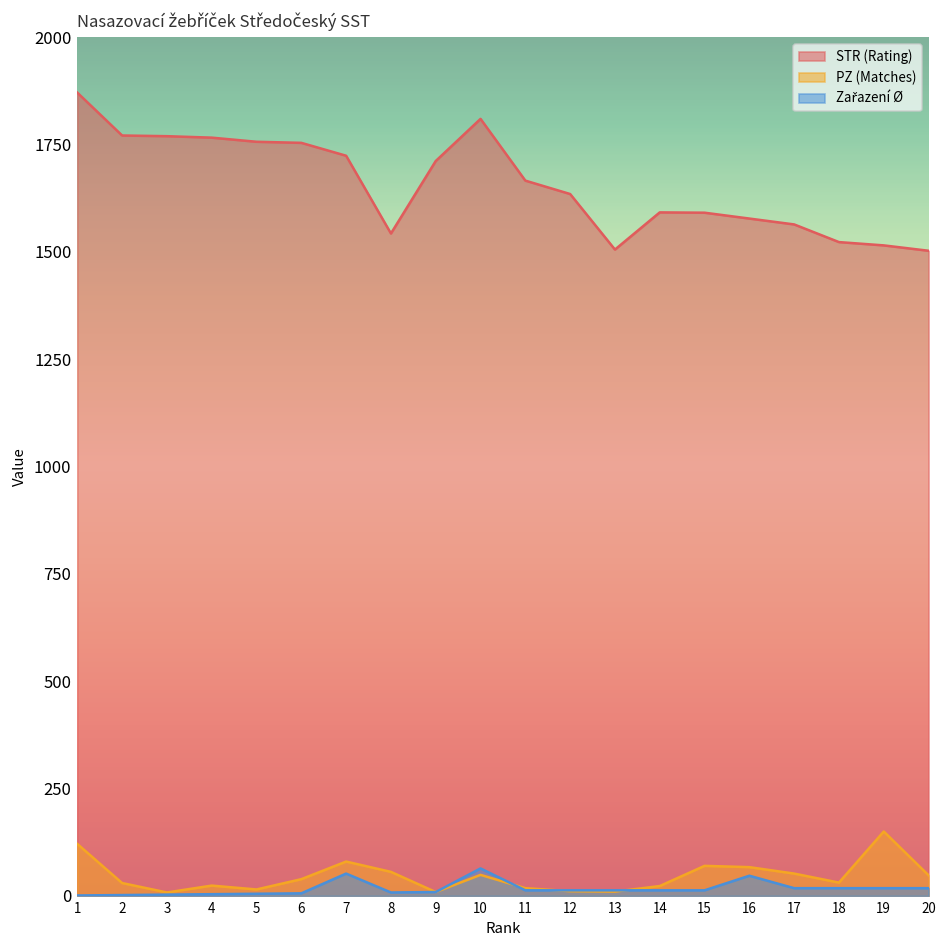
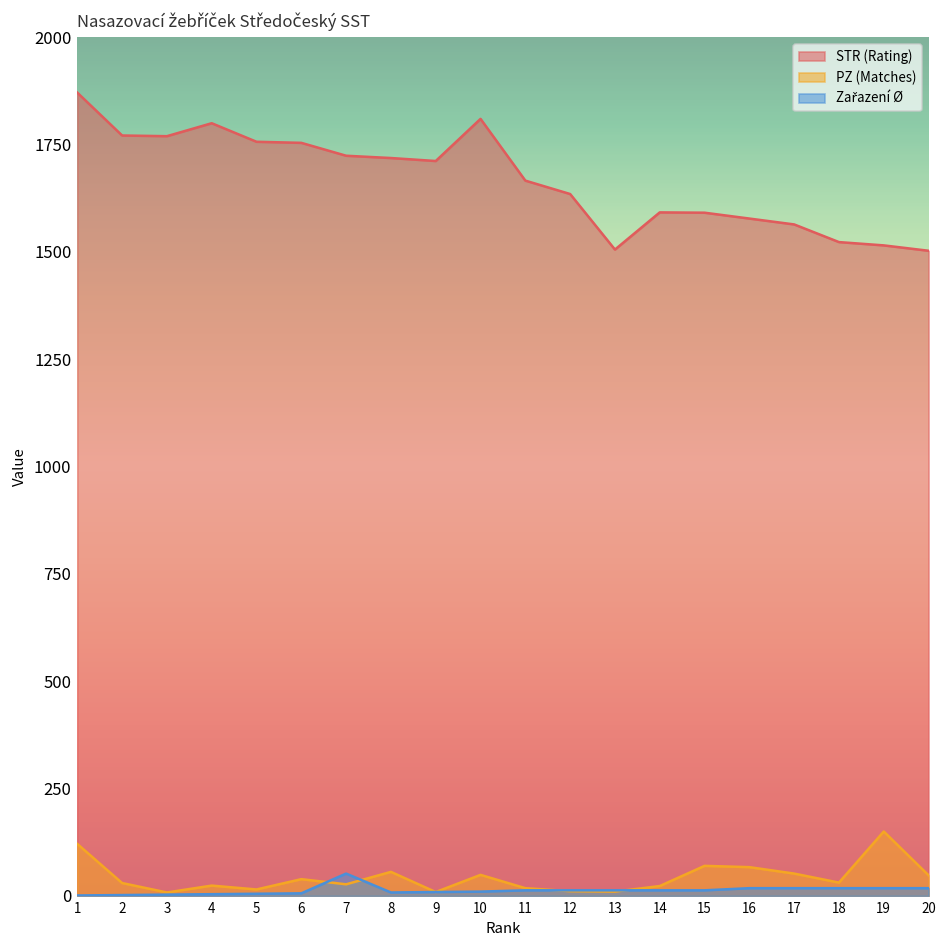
  {
    "STR (Rating)": {
      "1": 1870,
      "2": 1770,
      "3": 1770,
-     "4": 1770,
+     "4": 1800,
      "5": 1760,
      "6": 1750,
      "7": 1720,
-     "8": 1540,
+     "8": 1720,
      "9": 1710,
      "10": 1810,
      "11": 1670,
      "12": 1630,
      "13": 1510,
      "14": 1590,
      "15": 1590,
      "16": 1580,
      "17": 1560,
      "18": 1520,
      "19": 1520,
      "20": 1500
    },
    "PZ (Matches)": {
      "1": 120,
      "2": 30,
      "4": 20,
      "5": 20,
      "6": 40,
-     "7": 80,
+     "7": 30,
      "8": 60,
      "10": 50,
      "14": 20,
      "15": 70,
      "16": 70,
      "17": 50,
      "18": 30,
      "19": 150,
      "20": 50
    },
    "Zařazení Ø": {
      "1": 0,
      "2": 0,
      "4": 0,
      "5": 10,
      "6": 10,
      "7": 50,
      "8": 10,
-     "10": 60,
+     "10": 10,
      "14": 10,
      "15": 10,
-     "16": 50,
+     "16": 20,
      "17": 20,
      "18": 20,
      "19": 20,
      "20": 20
    }
  }
